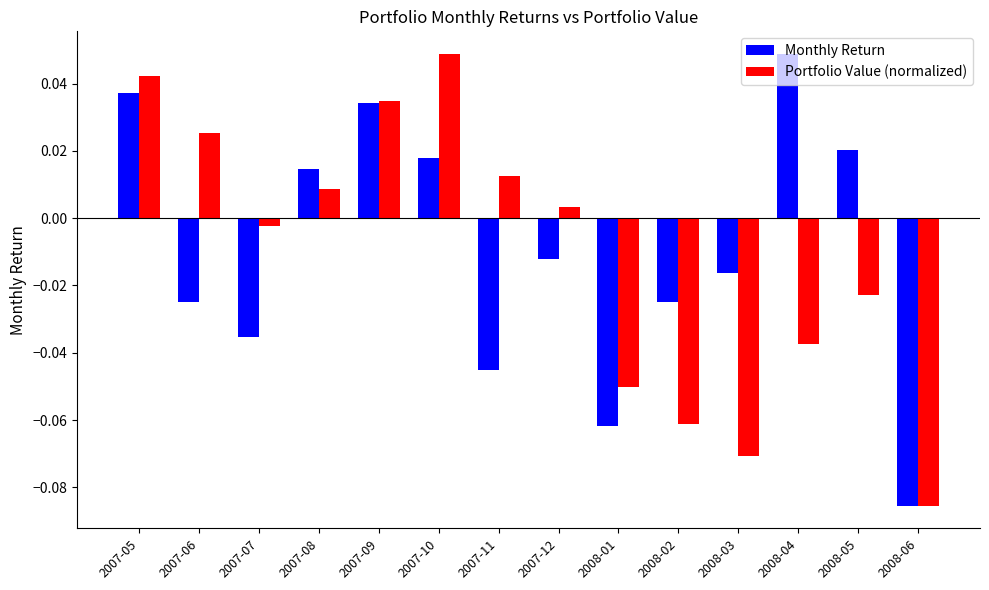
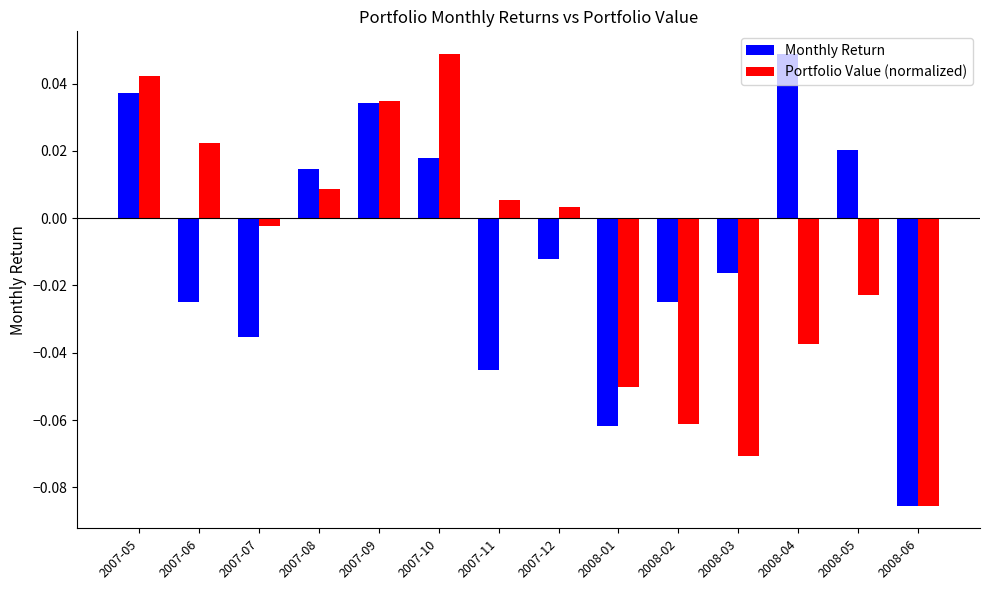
  {
    "Monthly Return": {
      "2007-05": 0.037,
      "2007-06": -0.025,
      "2007-07": -0.035,
      "2007-08": 0.015,
      "2007-09": 0.034,
      "2007-10": 0.018,
      "2007-11": -0.045,
      "2007-12": -0.012,
      "2008-01": -0.062,
      "2008-02": -0.025,
      "2008-03": -0.016,
      "2008-05": 0.020,
      "2008-06": -0.085
    },
    "Portfolio Value (normalized)": {
      "2007-05": 0.042,
-     "2007-06": 0.025,
+     "2007-06": 0.022,
      "2007-07": -0.002,
      "2007-08": 0.009,
      "2007-09": 0.035,
      "2007-10": 0.049,
-     "2007-11": 0.013,
+     "2007-11": 0.005,
      "2007-12": 0.003,
      "2008-01": -0.050,
      "2008-02": -0.061,
      "2008-03": -0.071,
      "2008-04": -0.037,
      "2008-05": -0.023,
      "2008-06": -0.085
    }
  }
